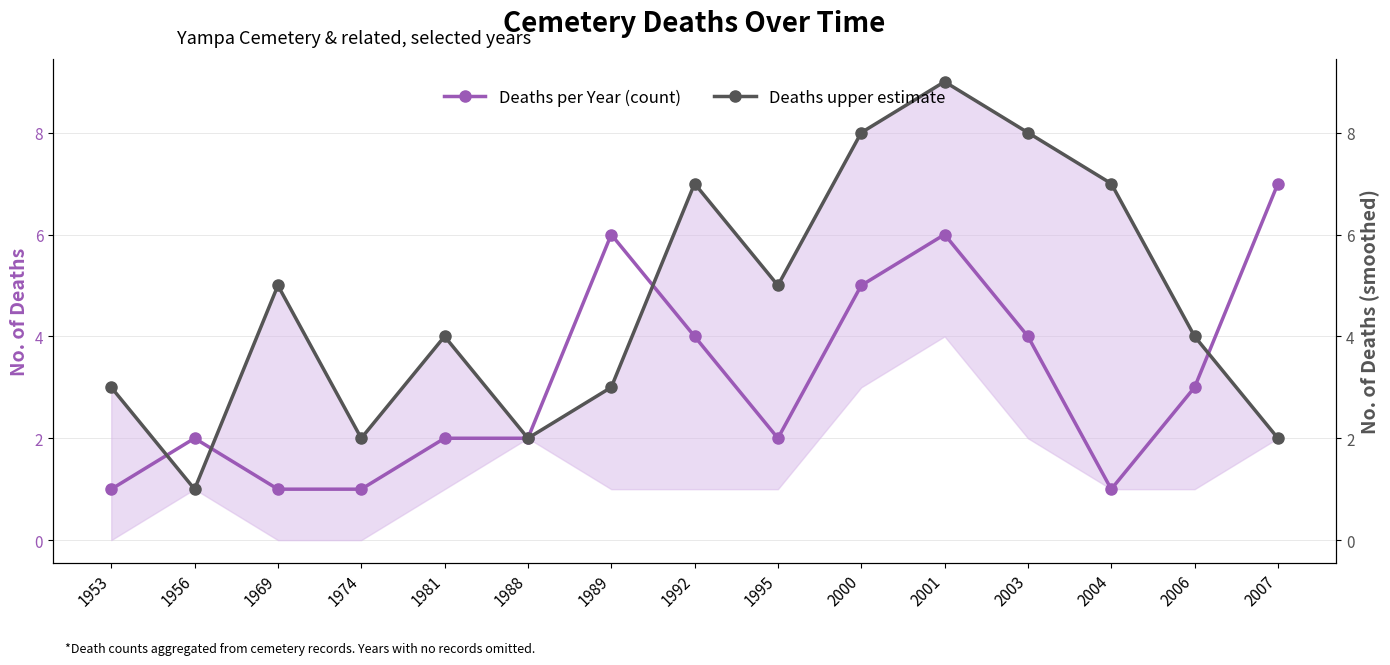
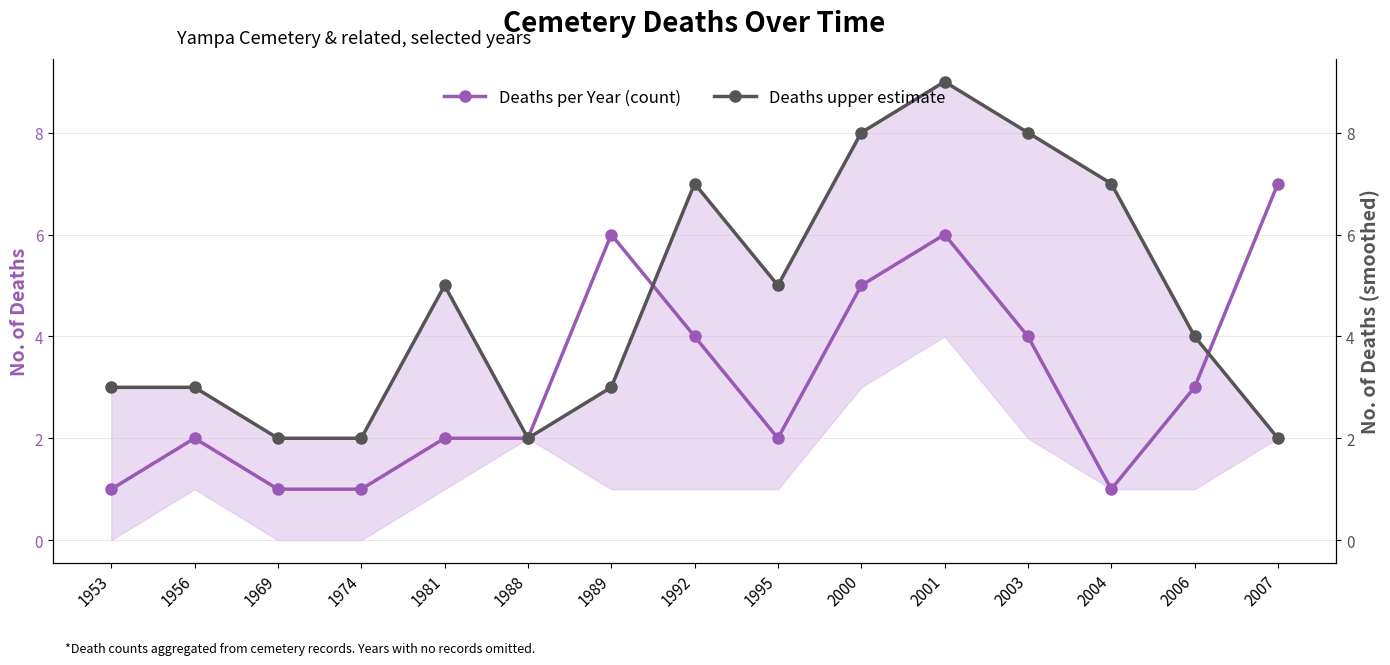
  {
    "Deaths per Year (count)": {
      "1953": 1,
      "1956": 2,
      "1969": 1,
      "1974": 1,
      "1981": 2,
      "1989": 6,
      "1992": 4,
      "1995": 2,
      "2000": 5,
      "2001": 6,
      "2003": 4,
      "2004": 1,
      "2006": 3,
      "2007": 7
    },
    "Deaths upper estimate": {
      "1953": 3,
-     "1956": 1,
-     "1969": 5,
+     "1956": 3,
+     "1969": 2,
      "1974": 2,
-     "1981": 4,
+     "1981": 5,
      "1989": 3,
      "1992": 7,
      "1995": 5,
      "2000": 8,
      "2001": 9,
      "2003": 8,
      "2004": 7,
      "2006": 4,
      "2007": 2
    }
  }
